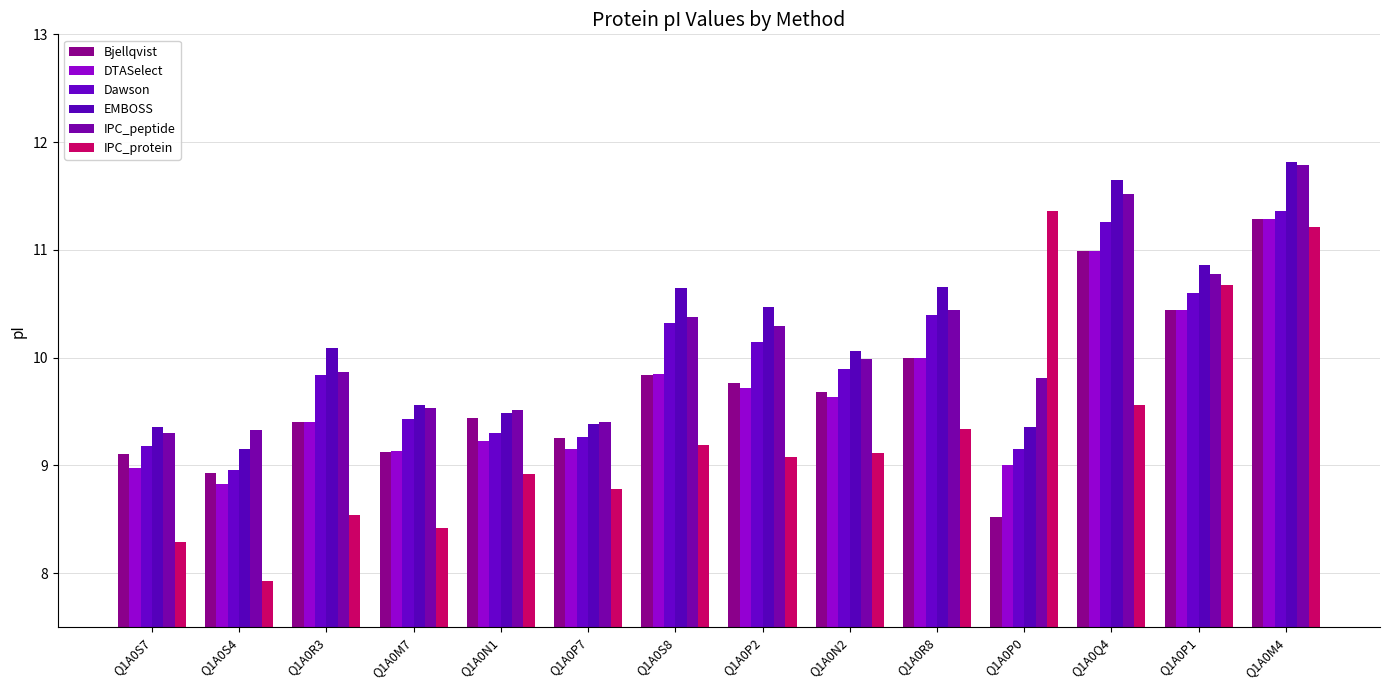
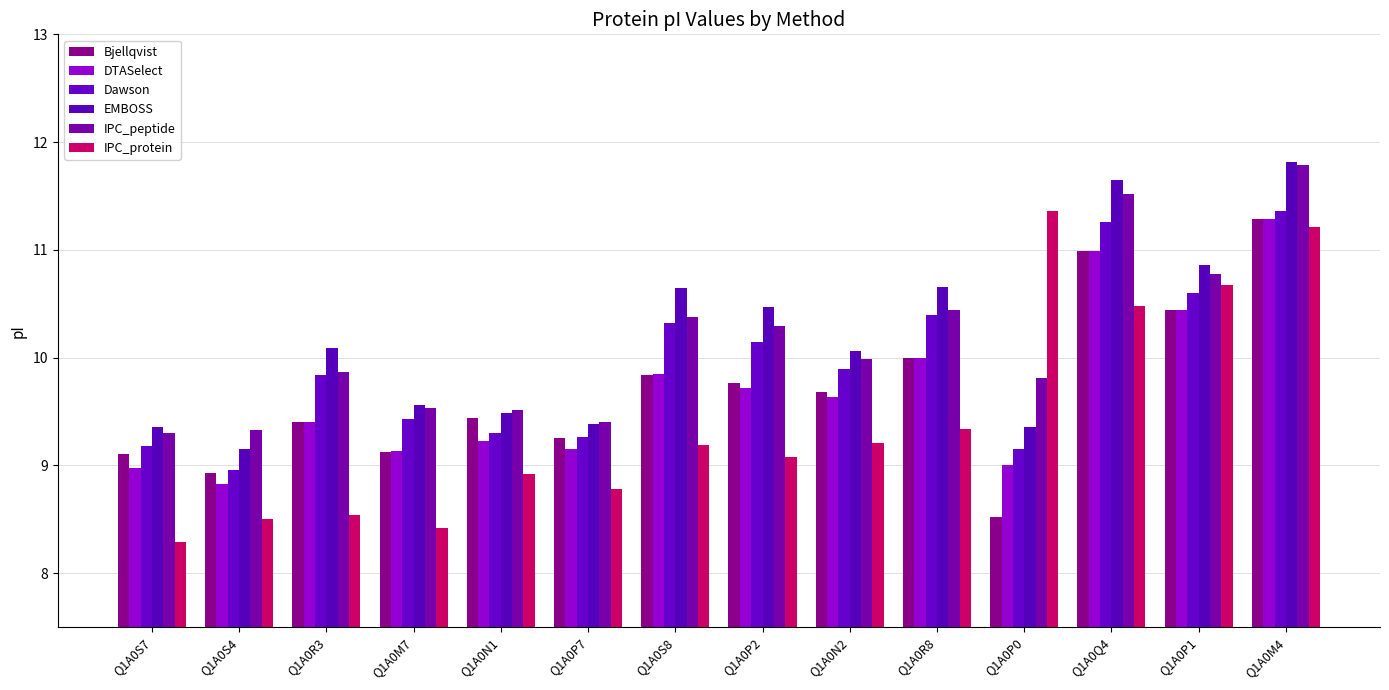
  {
    "IPC_protein": {
      "Q1A0S7": 8.29,
-     "Q1A0S4": 7.93,
+     "Q1A0S4": 8.51,
      "Q1A0R3": 8.54,
      "Q1A0M7": 8.42,
      "Q1A0N1": 8.92,
      "Q1A0P7": 8.79,
      "Q1A0S8": 9.19,
      "Q1A0P2": 9.08,
-     "Q1A0N2": 9.12,
+     "Q1A0N2": 9.21,
      "Q1A0R8": 9.34,
      "Q1A0P0": 11.36,
-     "Q1A0Q4": 9.56,
+     "Q1A0Q4": 10.48,
      "Q1A0P1": 10.67,
      "Q1A0M4": 11.21
    }
  }
